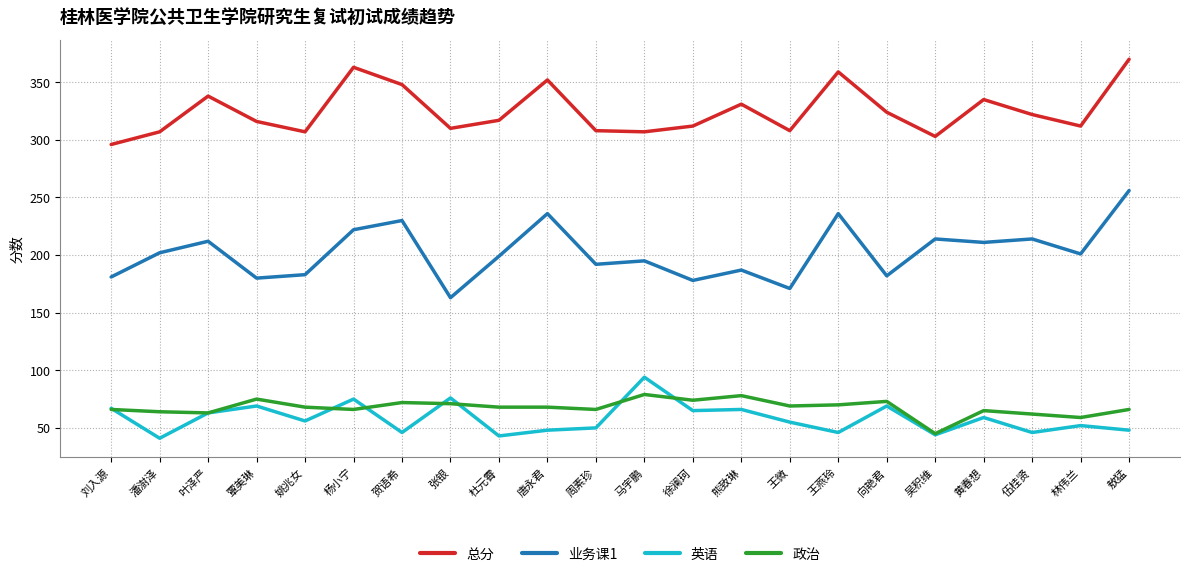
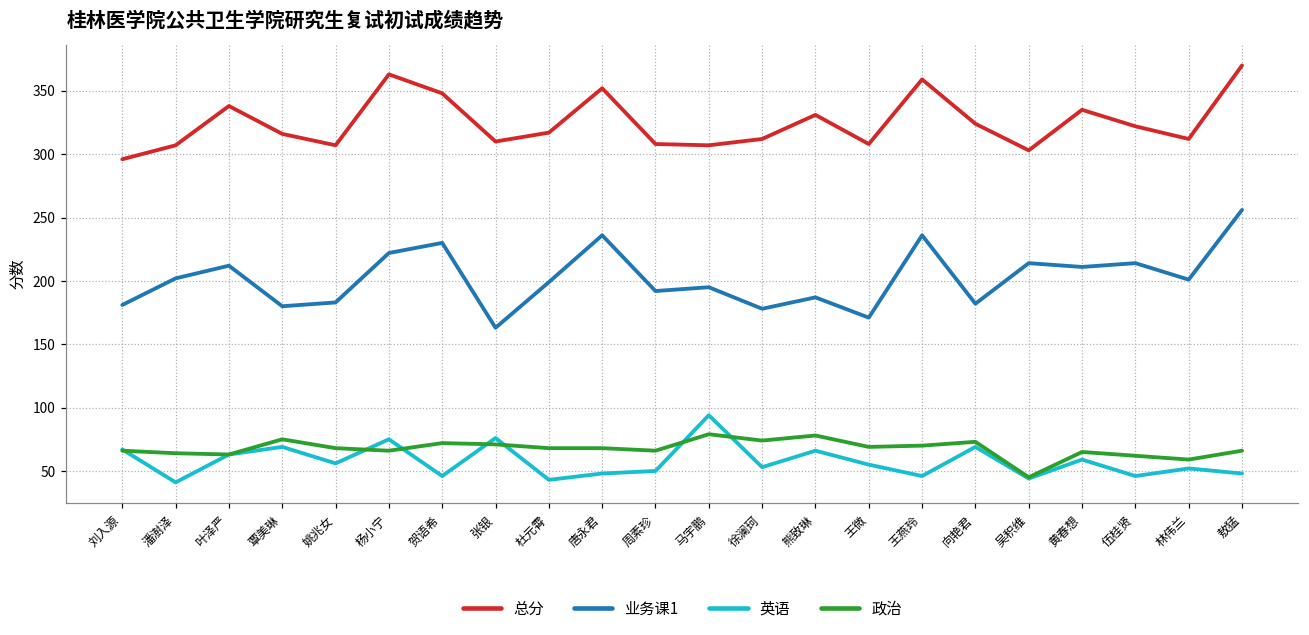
  {
    "总分": {
      "刘入源": 296,
      "潘澍泽": 307,
      "叶泽严": 338,
      "覃美琳": 316,
      "姚兆女": 307,
      "杨小宁": 363,
      "贺语希": 348,
      "张银": 310,
      "杜元霄": 317,
      "唐永君": 352,
      "周素珍": 308,
      "马宇鹏": 307,
      "徐澜珂": 312,
      "熊致琳": 331,
      "王微": 308,
      "王燕玲": 359,
      "向艳君": 324,
      "吴积维": 303,
      "黄春想": 335,
      "伍桂贤": 322,
      "林伟兰": 312,
      "敖猛": 370
    },
    "业务课1": {
      "刘入源": 181,
      "潘澍泽": 202,
      "叶泽严": 212,
      "覃美琳": 180,
      "姚兆女": 183,
      "杨小宁": 222,
      "贺语希": 230,
      "张银": 163,
      "杜元霄": 199,
      "唐永君": 236,
      "周素珍": 192,
      "马宇鹏": 195,
      "徐澜珂": 178,
      "熊致琳": 187,
      "王微": 171,
      "王燕玲": 236,
      "向艳君": 182,
      "吴积维": 214,
      "黄春想": 211,
      "伍桂贤": 214,
      "林伟兰": 201,
      "敖猛": 256
    },
    "英语": {
      "潘澍泽": 41,
      "覃美琳": 69,
      "姚兆女": 56,
      "杨小宁": 75,
      "贺语希": 46,
      "张银": 76,
      "杜元霄": 43,
      "唐永君": 48,
      "周素珍": 50,
      "马宇鹏": 94,
-     "徐澜珂": 65,
+     "徐澜珂": 53,
      "熊致琳": 66,
      "王微": 55,
      "王燕玲": 46,
      "向艳君": 69,
      "黄春想": 59,
      "伍桂贤": 46,
      "林伟兰": 52,
      "敖猛": 48
    },
    "政治": {
      "潘澍泽": 64,
      "覃美琳": 75,
      "姚兆女": 68,
      "杨小宁": 66,
      "贺语希": 72,
      "张银": 71,
      "杜元霄": 68,
      "唐永君": 68,
      "周素珍": 66,
      "马宇鹏": 79,
      "徐澜珂": 74,
      "熊致琳": 78,
      "王微": 69,
      "王燕玲": 70,
      "向艳君": 73,
      "黄春想": 65,
      "伍桂贤": 62,
      "林伟兰": 59,
      "敖猛": 66
    }
  }
